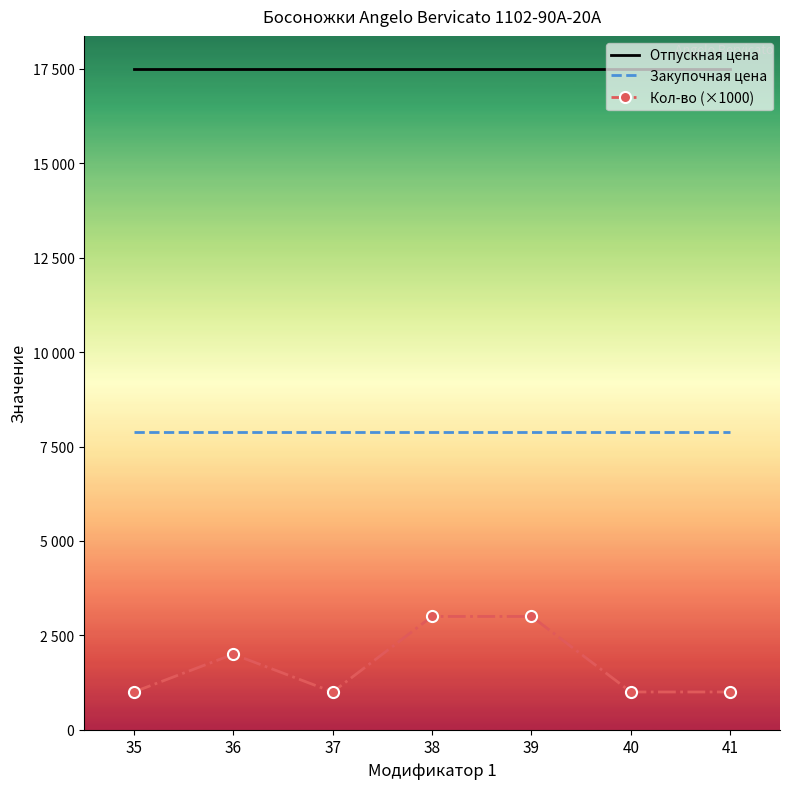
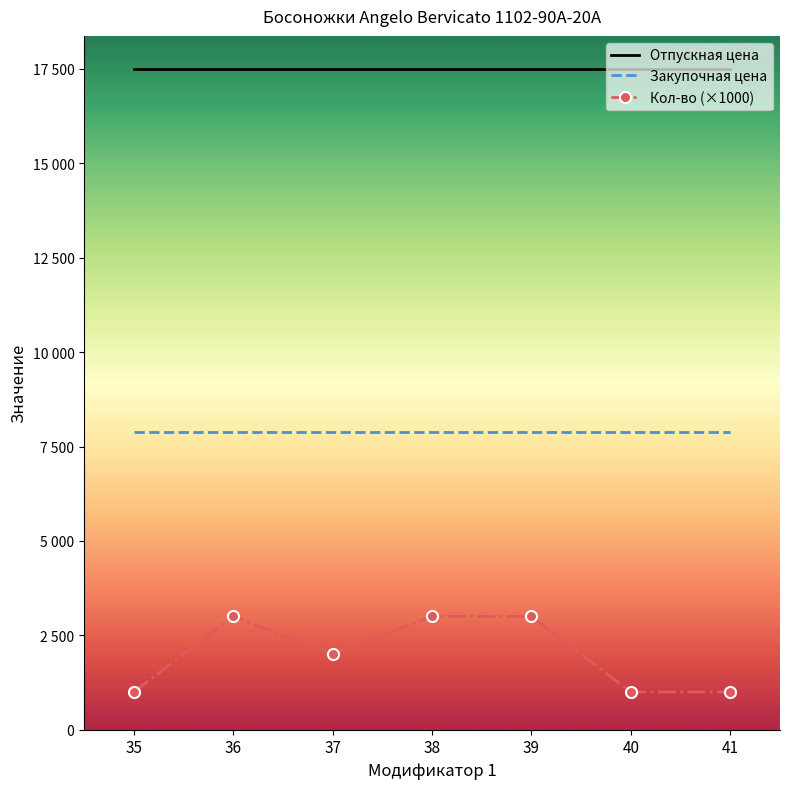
  {
    "Отпускная цена": {
      "35": 17500,
      "36": 17500,
      "37": 17500,
      "38": 17500,
      "39": 17500
    },
    "Закупочная цена": {
      "35": 7900,
      "36": 7900,
      "37": 7900,
      "38": 7900,
      "39": 7900,
      "40": 7900,
      "41": 7900
    },
    "Кол-во (×1000)": {
      "35": 1000,
-     "36": 2000,
-     "37": 1000,
+     "36": 3000,
+     "37": 2000,
      "38": 3000,
      "39": 3000,
      "40": 1000,
      "41": 1000
    }
  }
